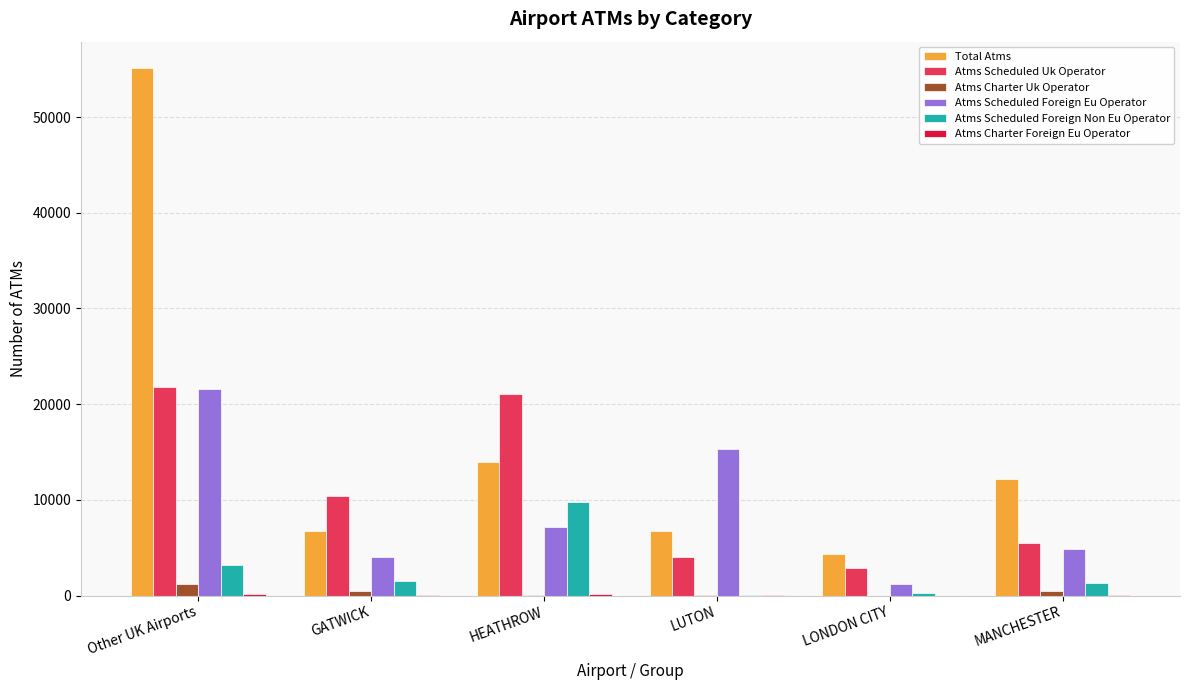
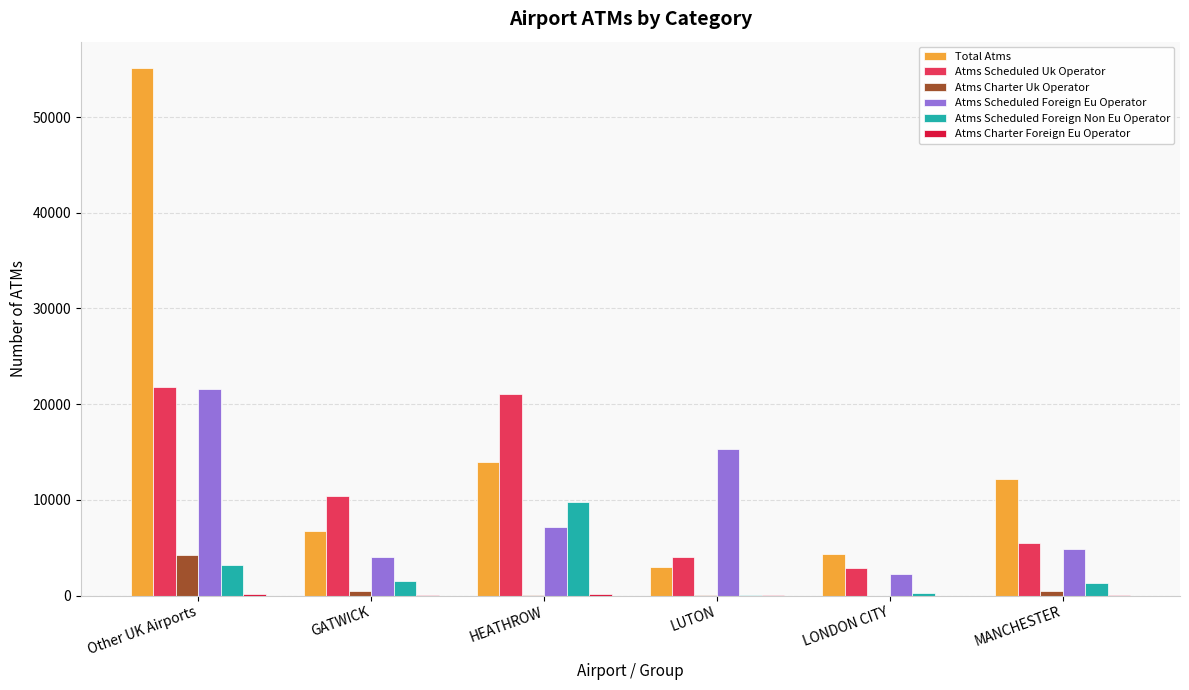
  {
    "Total Atms": {
      "Other UK Airports": 55000,
      "GATWICK": 7000,
      "HEATHROW": 14000,
-     "LUTON": 7000,
+     "LUTON": 3000,
      "LONDON CITY": 4000,
      "MANCHESTER": 12000
    },
    "Atms Charter Uk Operator": {
-     "Other UK Airports": 1000,
+     "Other UK Airports": 4000,
      "GATWICK": 0,
      "LONDON CITY": 0,
      "MANCHESTER": 0
    },
    "Atms Scheduled Foreign Eu Operator": {
      "Other UK Airports": 22000,
      "GATWICK": 4000,
      "HEATHROW": 7000,
      "LUTON": 15000,
-     "LONDON CITY": 1000,
+     "LONDON CITY": 2000,
      "MANCHESTER": 5000
    },
    "Atms Scheduled Foreign Non Eu Operator": {
      "Other UK Airports": 3000,
      "GATWICK": 2000,
      "HEATHROW": 10000,
      "LONDON CITY": 0,
      "MANCHESTER": 1000
    }
  }
